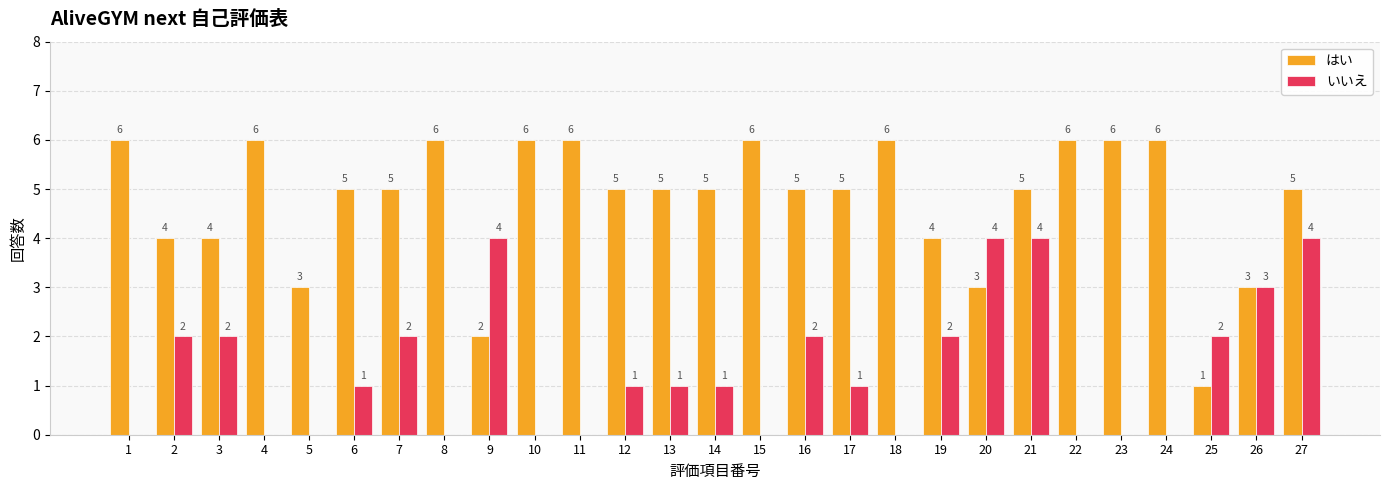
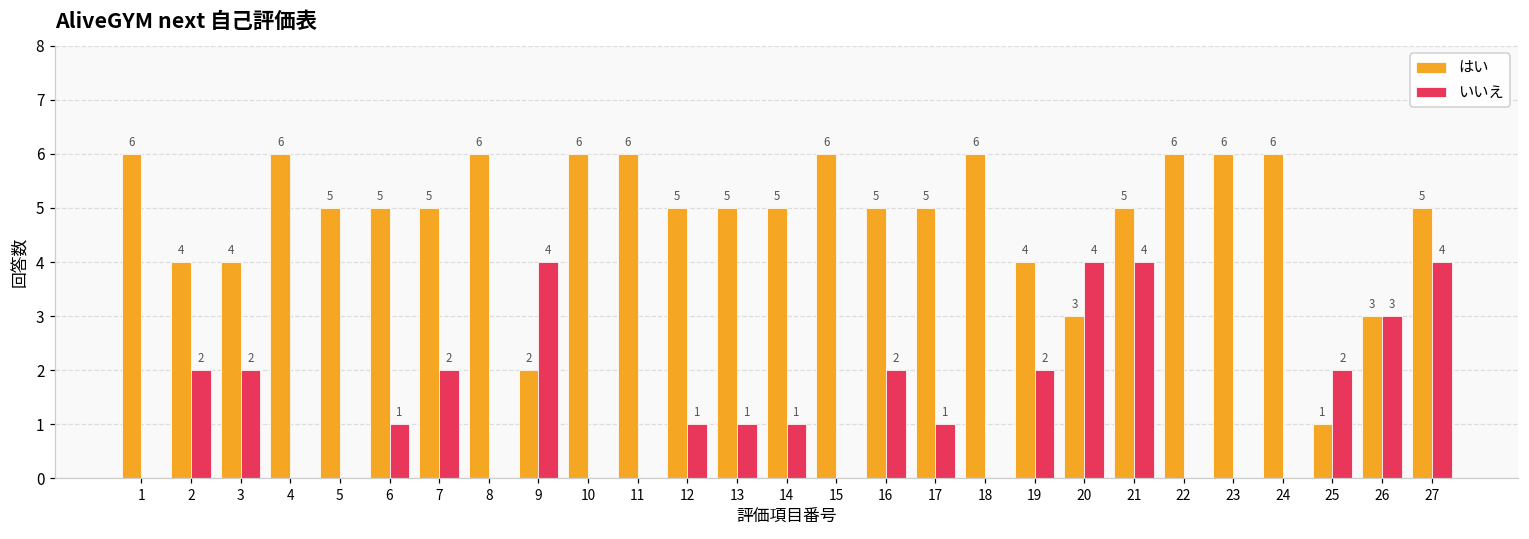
  {
    "はい": {
      "1": 6,
      "2": 4,
      "3": 4,
      "4": 6,
-     "5": 3,
+     "5": 5,
      "6": 5,
      "7": 5,
      "8": 6,
      "9": 2,
      "10": 6,
      "11": 6,
      "12": 5,
      "13": 5,
      "14": 5,
      "15": 6,
      "16": 5,
      "17": 5,
      "18": 6,
      "19": 4,
      "20": 3,
      "21": 5,
      "22": 6,
      "23": 6,
      "24": 6,
      "25": 1,
      "26": 3,
      "27": 5
    },
    "いいえ": {
      "2": 2,
      "3": 2,
      "6": 1,
      "7": 2,
      "9": 4,
      "12": 1,
      "13": 1,
      "14": 1,
      "16": 2,
      "17": 1,
      "19": 2,
      "20": 4,
      "21": 4,
      "25": 2,
      "26": 3,
      "27": 4
    }
  }
